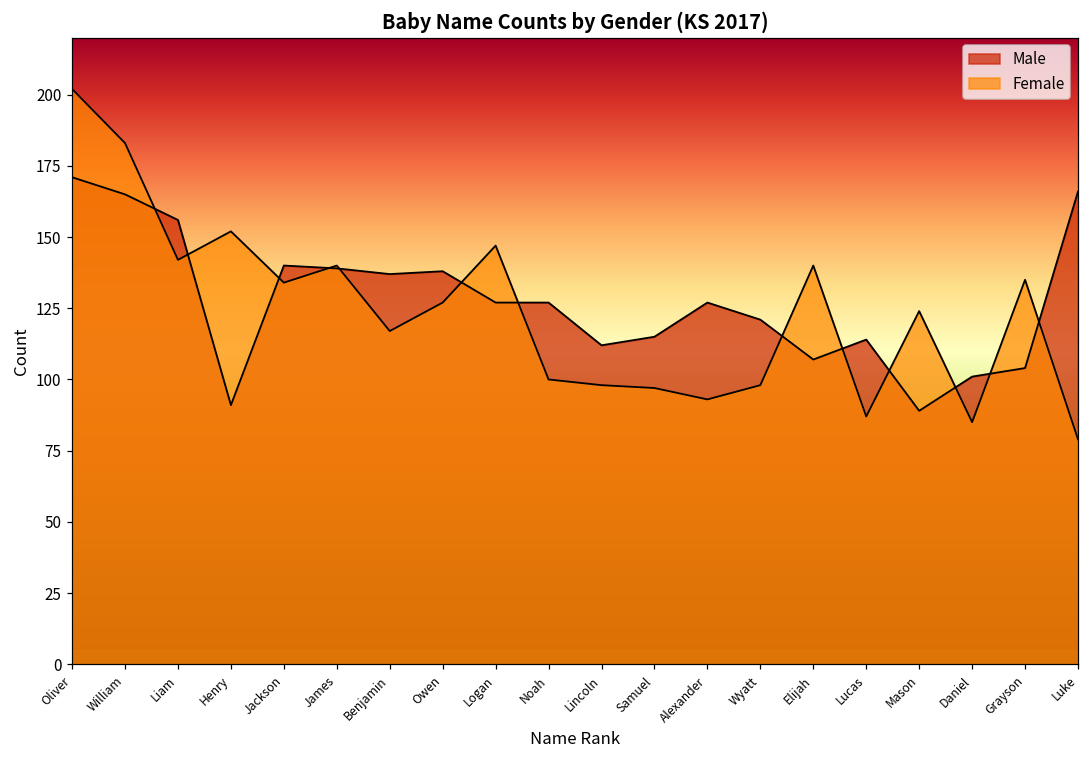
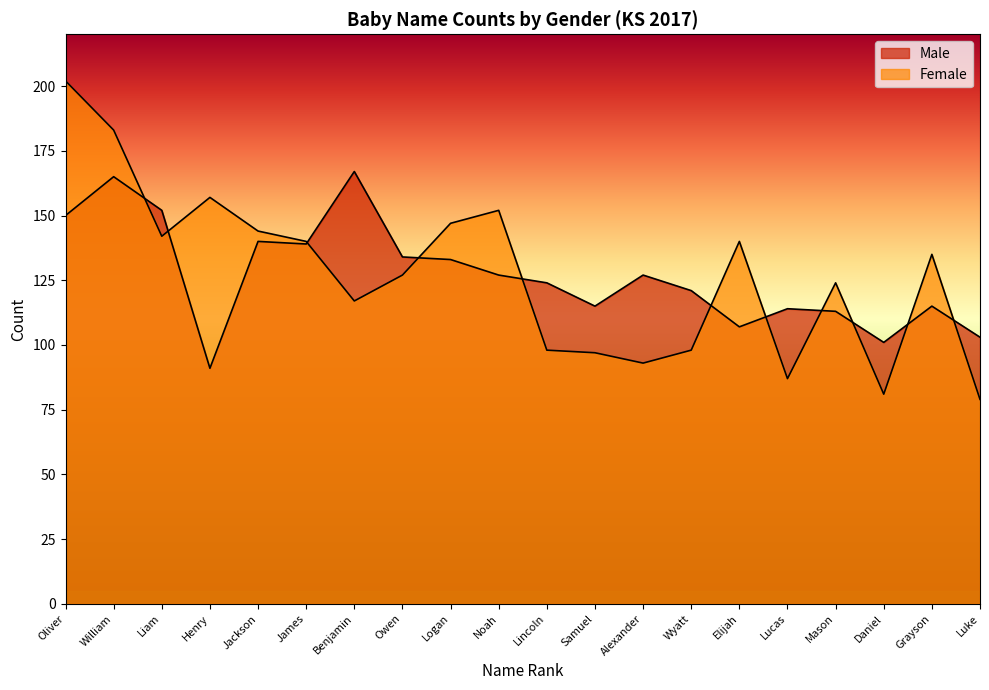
  {
    "Male": {
-     "Oliver": 171,
+     "Oliver": 150,
      "William": 165,
-     "Liam": 156,
+     "Liam": 152,
      "Henry": 91,
      "Jackson": 140,
      "James": 139,
-     "Benjamin": 137,
-     "Owen": 138,
-     "Logan": 127,
+     "Benjamin": 167,
+     "Owen": 134,
+     "Logan": 133,
      "Noah": 127,
-     "Lincoln": 112,
+     "Lincoln": 124,
      "Samuel": 115,
      "Alexander": 127,
      "Wyatt": 121,
      "Elijah": 107,
      "Lucas": 114,
-     "Mason": 89,
+     "Mason": 113,
      "Daniel": 101,
-     "Grayson": 104,
-     "Luke": 166
+     "Grayson": 115,
+     "Luke": 103
    },
    "Female": {
      "Oliver": 202,
      "William": 183,
      "Liam": 142,
-     "Henry": 152,
-     "Jackson": 134,
+     "Henry": 157,
+     "Jackson": 144,
      "James": 140,
      "Benjamin": 117,
      "Owen": 127,
      "Logan": 147,
-     "Noah": 100,
+     "Noah": 152,
      "Lincoln": 98,
      "Samuel": 97,
      "Alexander": 93,
      "Wyatt": 98,
      "Elijah": 140,
      "Lucas": 87,
      "Mason": 124,
-     "Daniel": 85,
+     "Daniel": 81,
      "Grayson": 135,
      "Luke": 79
    }
  }
